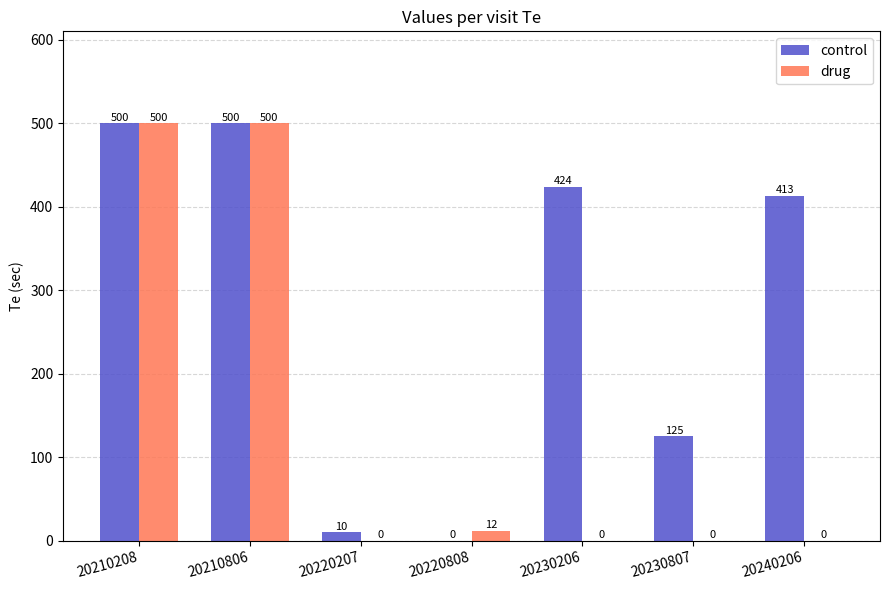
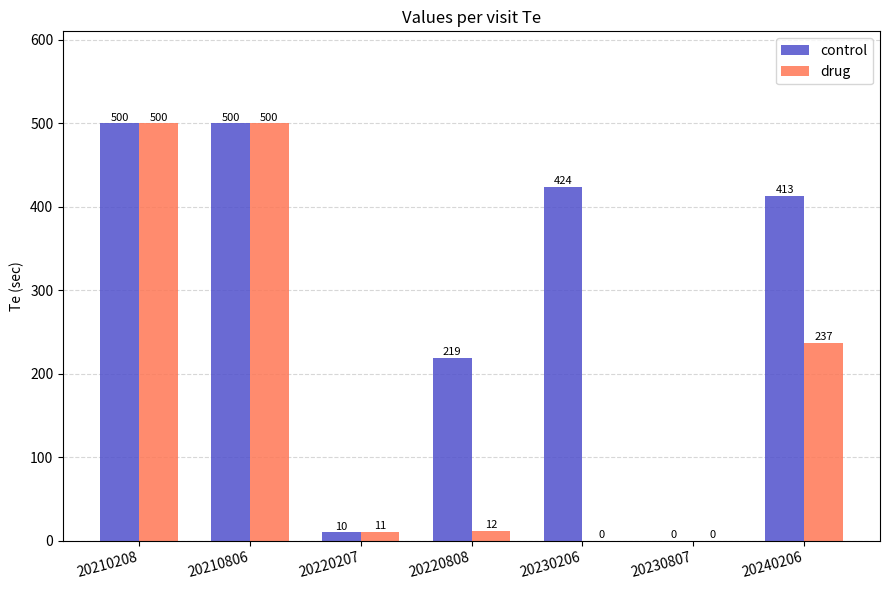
  {
    "control": {
      "20210208": 500,
      "20210806": 500,
      "20220207": 10,
-     "20220808": 0,
+     "20220808": 219,
      "20230206": 424,
-     "20230807": 125,
+     "20230807": 0,
      "20240206": 413
    },
    "drug": {
      "20210208": 500,
      "20210806": 500,
-     "20220207": 0,
+     "20220207": 11,
      "20220808": 12,
      "20230206": 0,
      "20230807": 0,
-     "20240206": 0
+     "20240206": 237
    }
  }
